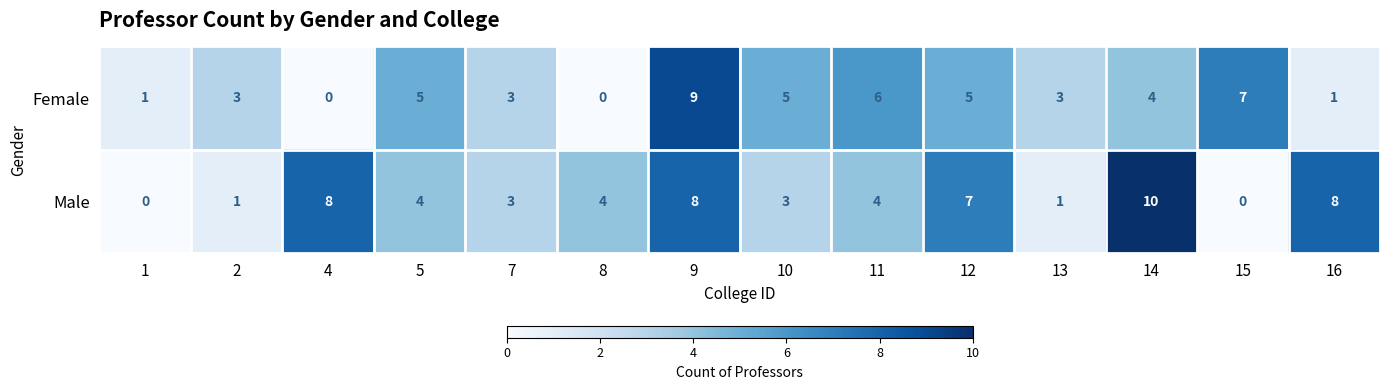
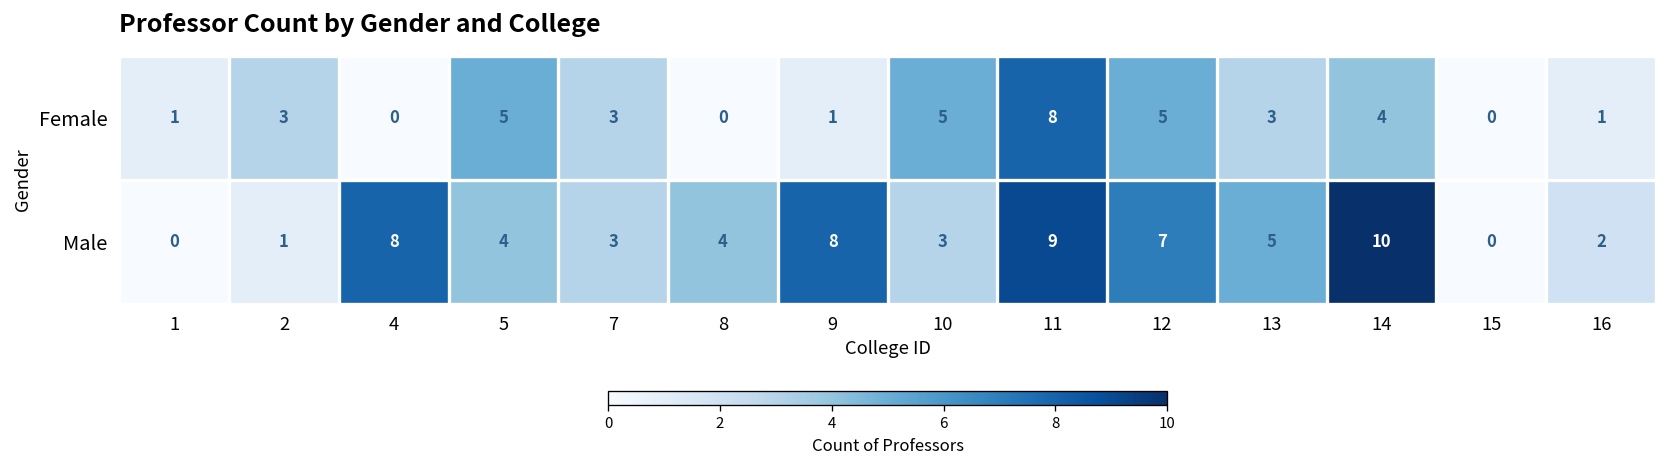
  {
    "Female": {
      "1": 1,
      "2": 3,
      "4": 0,
      "5": 5,
      "7": 3,
      "8": 0,
-     "9": 9,
+     "9": 1,
      "10": 5,
-     "11": 6,
+     "11": 8,
      "12": 5,
      "13": 3,
      "14": 4,
-     "15": 7,
+     "15": 0,
      "16": 1
    },
    "Male": {
      "1": 0,
      "2": 1,
      "4": 8,
      "5": 4,
      "7": 3,
      "8": 4,
      "9": 8,
      "10": 3,
-     "11": 4,
+     "11": 9,
      "12": 7,
-     "13": 1,
+     "13": 5,
      "14": 10,
      "15": 0,
-     "16": 8
+     "16": 2
    }
  }
